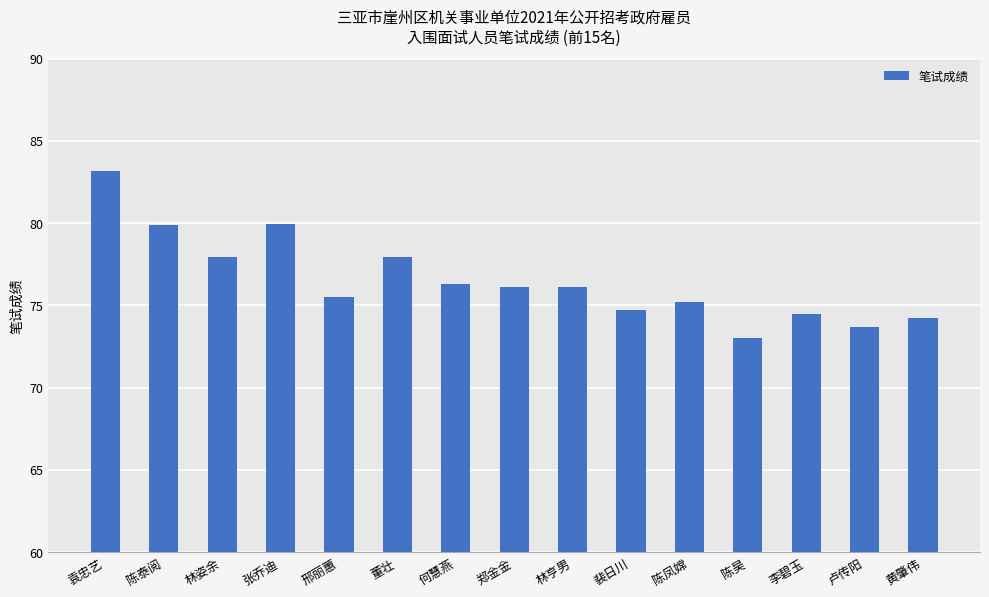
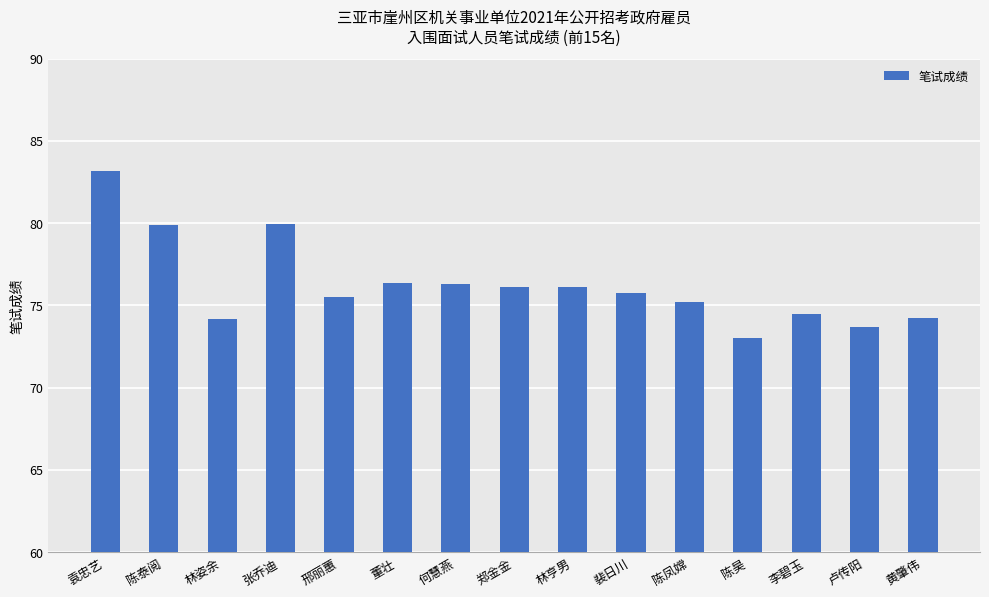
  {
    "袁忠艺": 83.2,
    "陈泰阅": 79.9,
-   "林姿余": 78.0,
+   "林姿余": 74.2,
    "张乔迪": 80.0,
    "邢丽蕙": 75.5,
-   "董壮": 78.0,
+   "董壮": 76.4,
    "何慧燕": 76.3,
    "郑金金": 76.2,
    "林亨男": 76.2,
-   "裴日川": 74.7,
+   "裴日川": 75.8,
    "陈凤嫦": 75.2,
    "陈昊": 73.0,
    "李碧玉": 74.5,
    "卢传阳": 73.7,
    "黄肇伟": 74.3
  }
